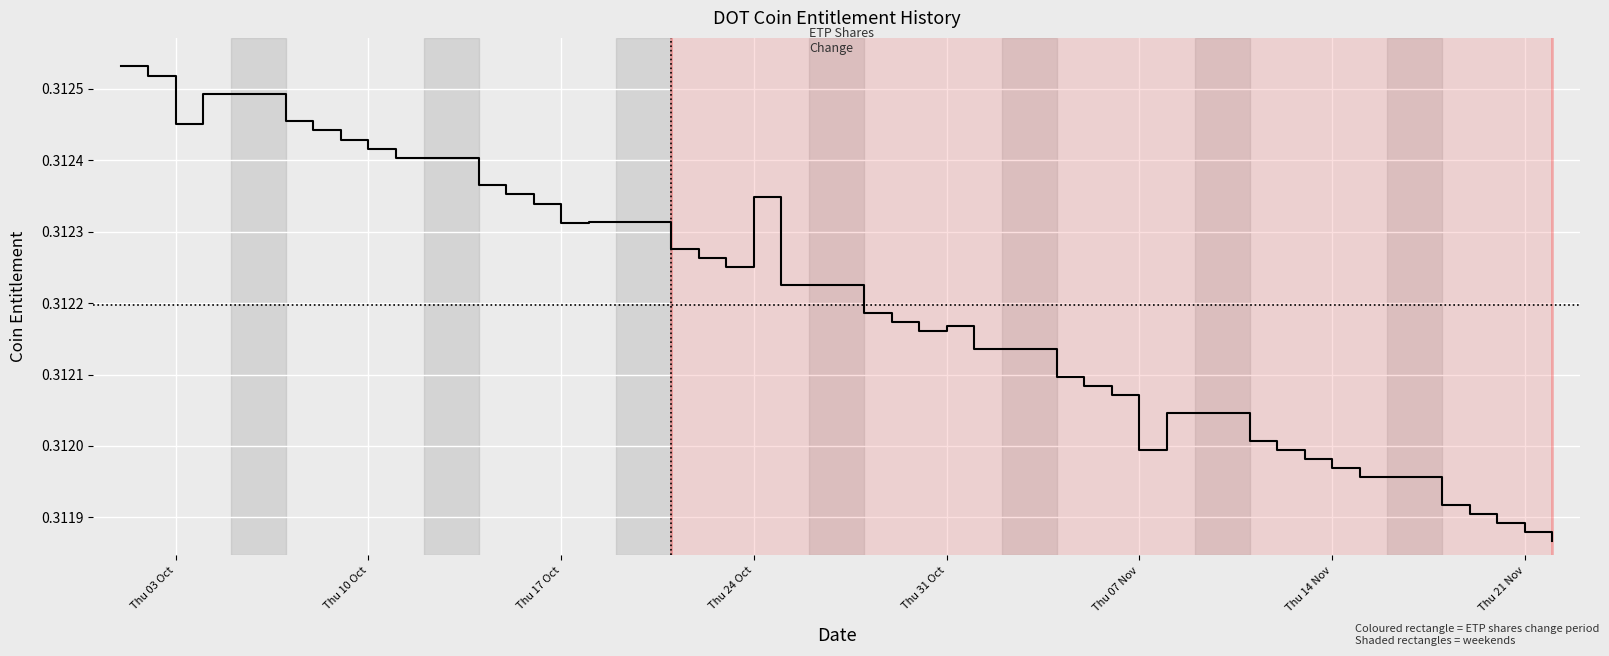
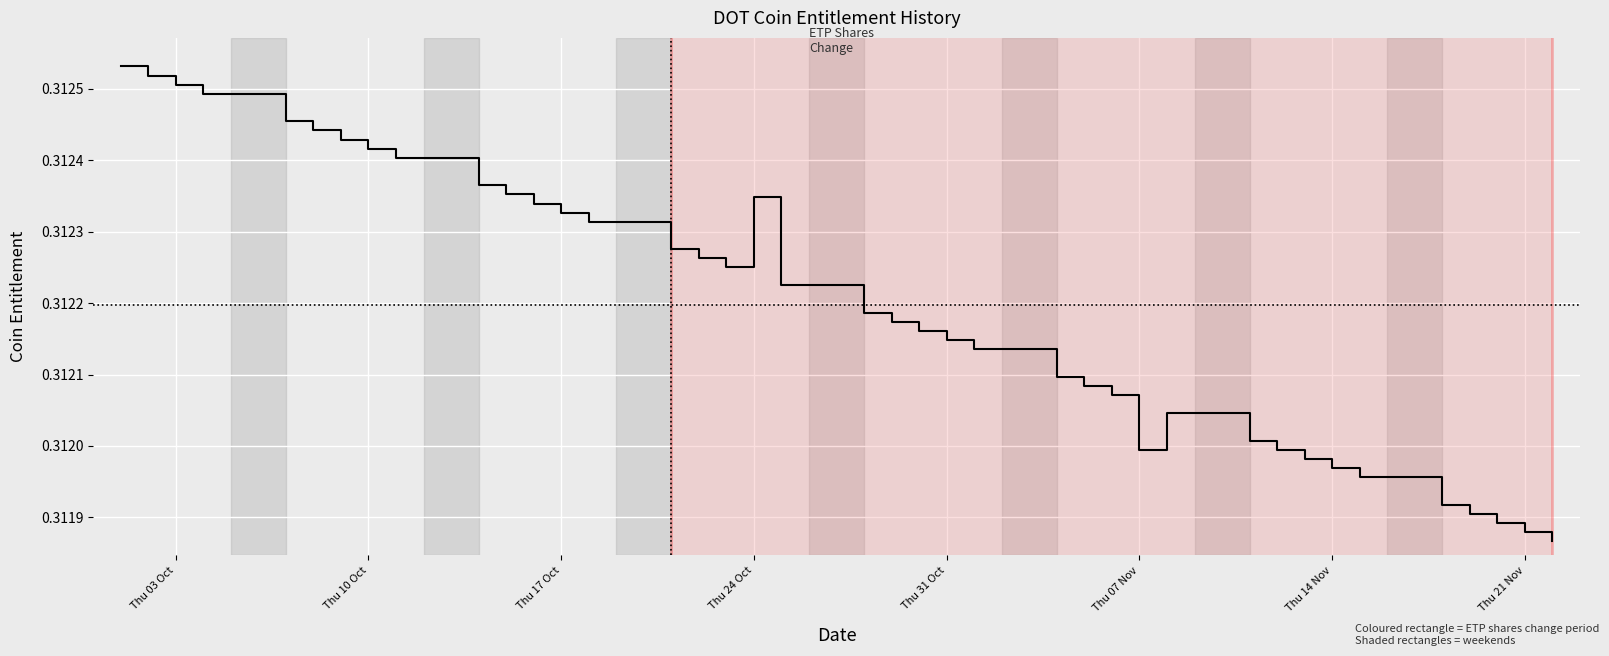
  {
-   "Thu 03 Oct": 0.31245,
+   "Thu 03 Oct": 0.31251,
    "Thu 10 Oct": 0.31242,
-   "Thu 17 Oct": 0.31231,
+   "Thu 17 Oct": 0.31233,
    "Thu 24 Oct": 0.31235,
-   "Thu 31 Oct": 0.31217,
+   "Thu 31 Oct": 0.31215,
    "Thu 07 Nov": 0.31199,
    "Thu 14 Nov": 0.31197,
    "Thu 21 Nov": 0.31188
  }
